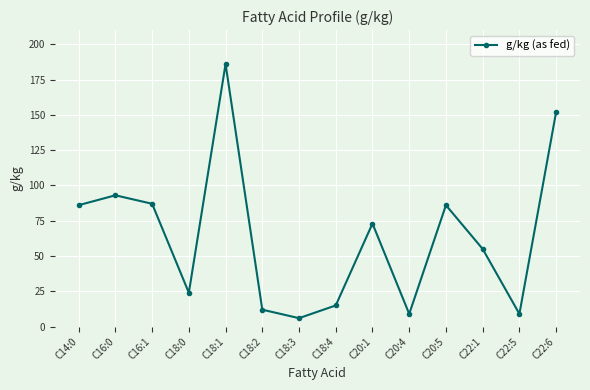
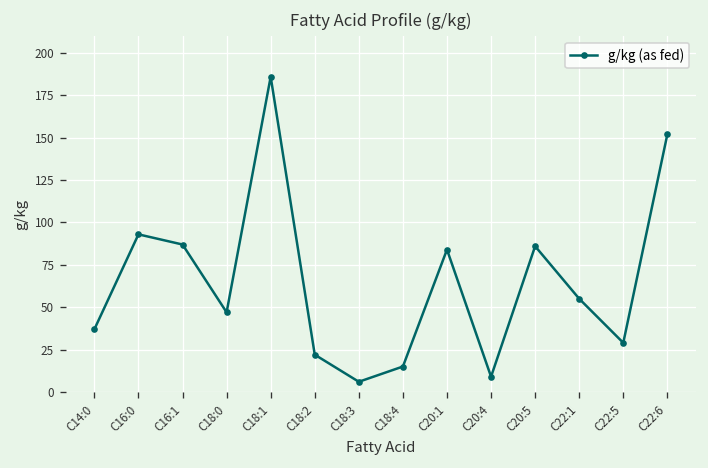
  {
-   "C14:0": 86,
+   "C14:0": 37,
    "C16:0": 93,
    "C16:1": 87,
-   "C18:0": 24,
+   "C18:0": 47,
    "C18:1": 186,
-   "C18:2": 12,
+   "C18:2": 22,
    "C18:3": 6,
    "C18:4": 15,
-   "C20:1": 73,
+   "C20:1": 84,
    "C20:4": 9,
    "C20:5": 86,
    "C22:1": 55,
-   "C22:5": 9,
+   "C22:5": 29,
    "C22:6": 152
  }
